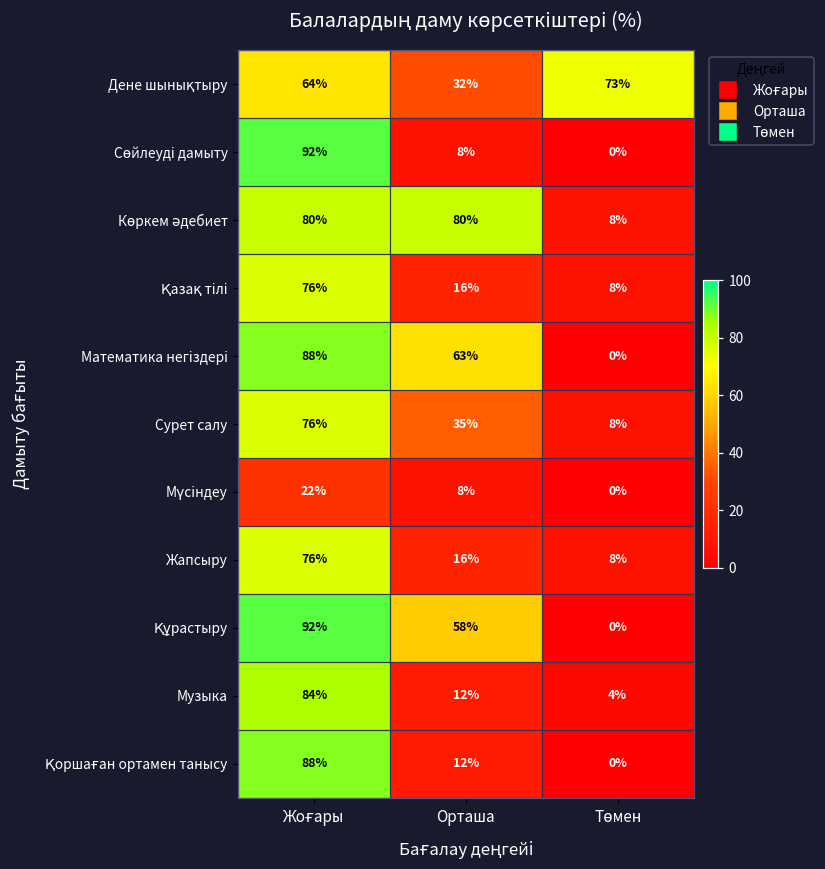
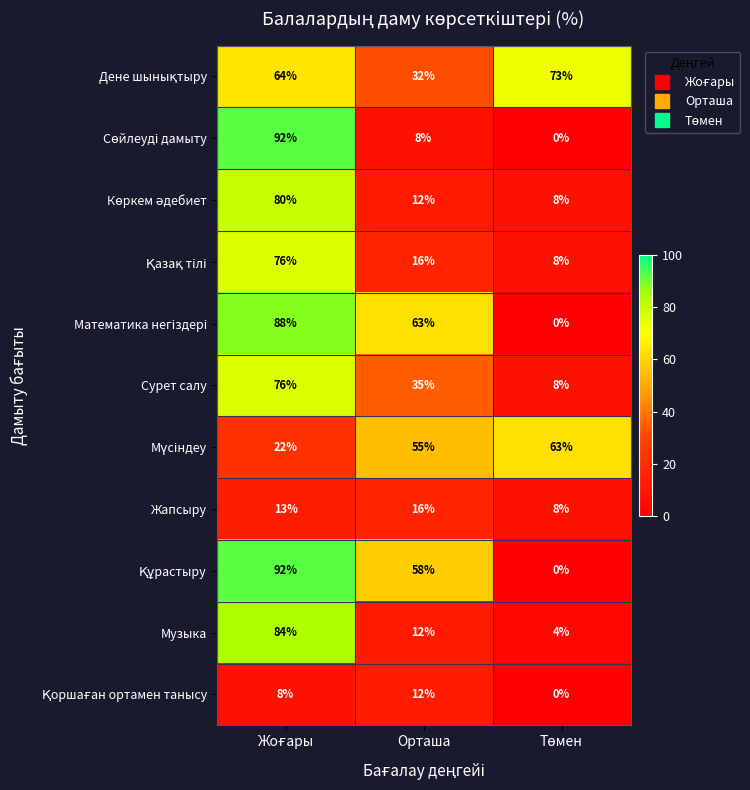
  {
    "Дене шынықтыру": {
      "Жоғары": "64%",
      "Орташа": "32%",
      "Төмен": "73%"
    },
    "Сөйлеуді дамыту": {
      "Жоғары": "92%",
      "Орташа": "8%",
      "Төмен": "0%"
    },
    "Көркем әдебиет": {
      "Жоғары": "80%",
-     "Орташа": "80%",
+     "Орташа": "12%",
      "Төмен": "8%"
    },
    "Қазақ тілі": {
      "Жоғары": "76%",
      "Орташа": "16%",
      "Төмен": "8%"
    },
    "Математика негіздері": {
      "Жоғары": "88%",
      "Орташа": "63%",
      "Төмен": "0%"
    },
    "Сурет салу": {
      "Жоғары": "76%",
      "Орташа": "35%",
      "Төмен": "8%"
    },
    "Мүсіндеу": {
      "Жоғары": "22%",
-     "Орташа": "8%",
-     "Төмен": "0%"
+     "Орташа": "55%",
+     "Төмен": "63%"
    },
    "Жапсыру": {
-     "Жоғары": "76%",
+     "Жоғары": "13%",
      "Орташа": "16%",
      "Төмен": "8%"
    },
    "Құрастыру": {
      "Жоғары": "92%",
      "Орташа": "58%",
      "Төмен": "0%"
    },
    "Музыка": {
      "Жоғары": "84%",
      "Орташа": "12%",
      "Төмен": "4%"
    },
    "Қоршаған ортамен танысу": {
-     "Жоғары": "88%",
+     "Жоғары": "8%",
      "Орташа": "12%",
      "Төмен": "0%"
    }
  }
